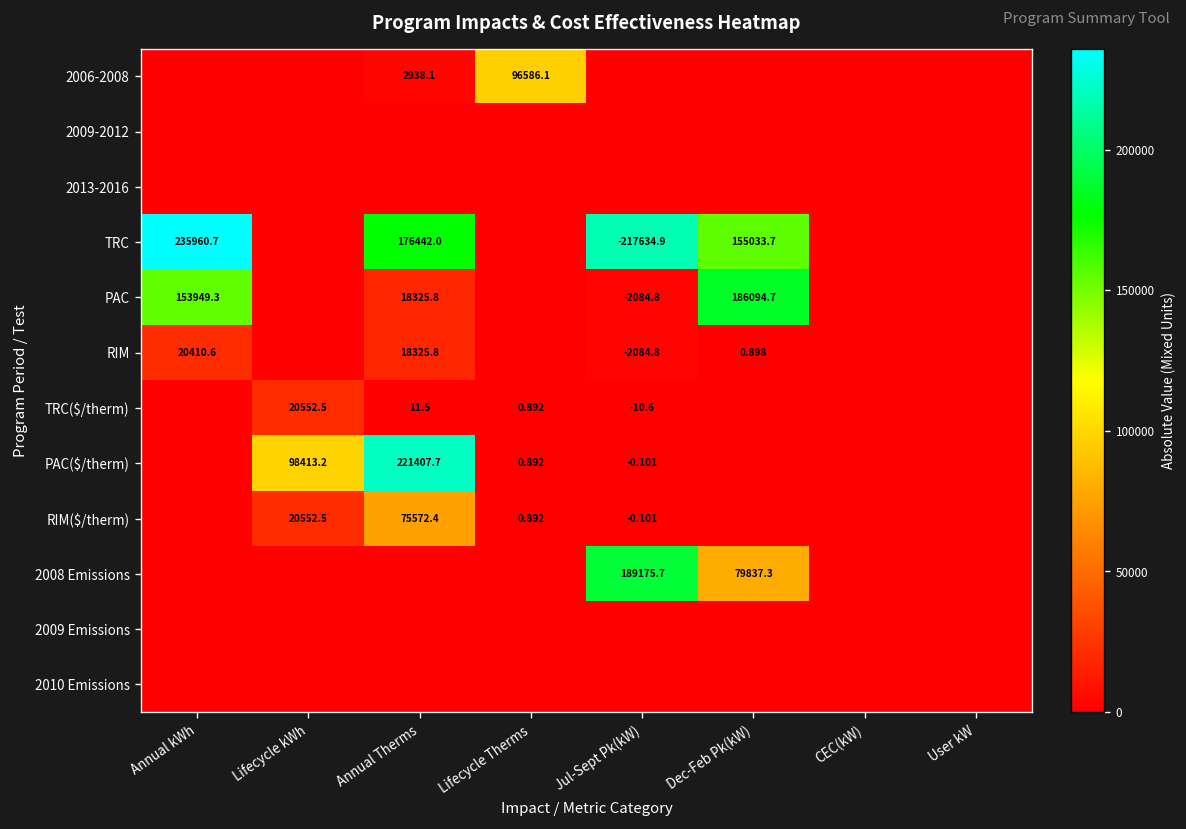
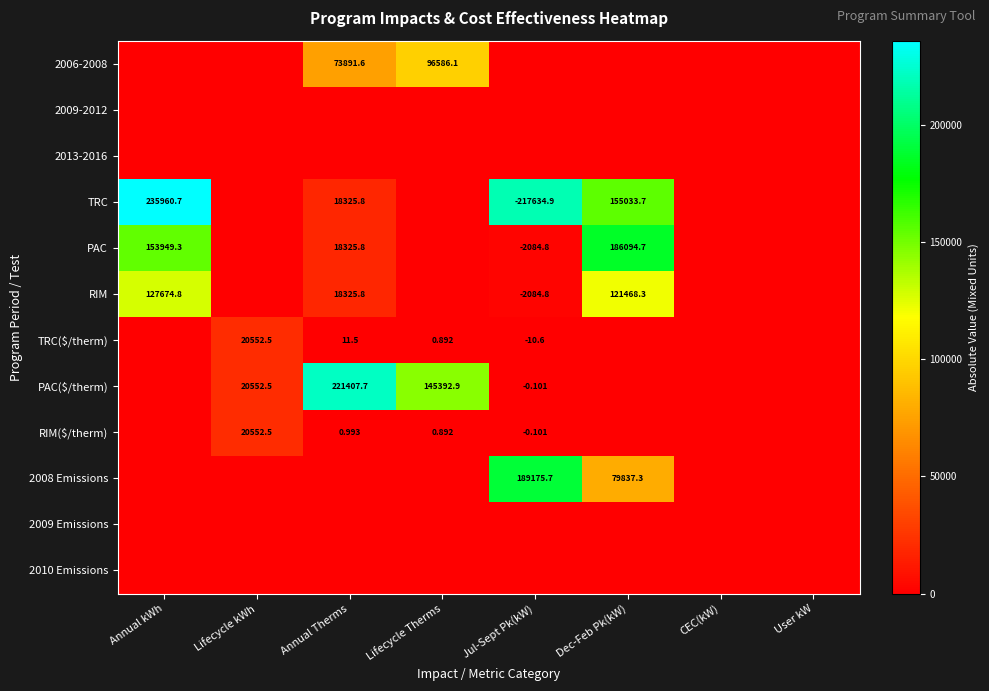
  {
    "2006-2008": {
-     "Annual Therms": 2938.1,
+     "Annual Therms": 73891.6,
      "Lifecycle Therms": 96586.1
    },
    "TRC": {
      "Annual kWh": 235960.7,
-     "Annual Therms": 176442.0,
+     "Annual Therms": 18325.8,
      "Jul-Sept Pk(kW)": -217634.9,
      "Dec-Feb Pk(kW)": 155033.7
    },
    "PAC": {
      "Annual kWh": 153949.3,
      "Annual Therms": 18325.8,
      "Jul-Sept Pk(kW)": -2084.8,
      "Dec-Feb Pk(kW)": 186094.7
    },
    "RIM": {
-     "Annual kWh": 20410.6,
+     "Annual kWh": 127674.8,
      "Annual Therms": 18325.8,
      "Jul-Sept Pk(kW)": -2084.8,
-     "Dec-Feb Pk(kW)": 0.898
+     "Dec-Feb Pk(kW)": 121468.3
    },
    "TRC($/therm)": {
      "Lifecycle kWh": 20552.5,
      "Annual Therms": 11.5,
      "Lifecycle Therms": 0.892,
      "Jul-Sept Pk(kW)": -10.6
    },
    "PAC($/therm)": {
-     "Lifecycle kWh": 98413.2,
+     "Lifecycle kWh": 20552.5,
      "Annual Therms": 221407.7,
-     "Lifecycle Therms": 0.892,
+     "Lifecycle Therms": 145392.9,
      "Jul-Sept Pk(kW)": -0.101
    },
    "RIM($/therm)": {
      "Lifecycle kWh": 20552.5,
-     "Annual Therms": 75572.4,
+     "Annual Therms": 0.993,
      "Lifecycle Therms": 0.892,
      "Jul-Sept Pk(kW)": -0.101
    },
    "2008 Emissions": {
      "Jul-Sept Pk(kW)": 189175.7,
      "Dec-Feb Pk(kW)": 79837.3
    }
  }
